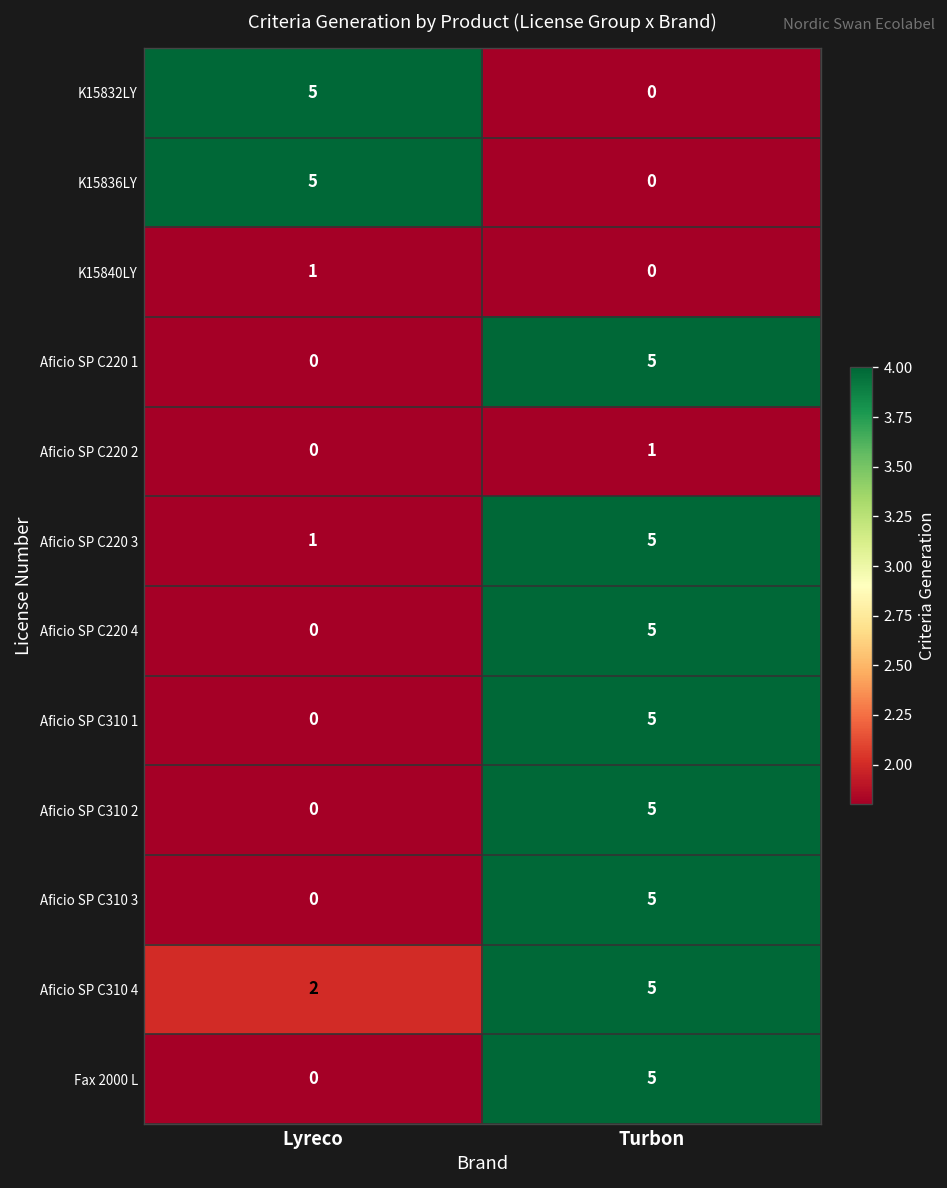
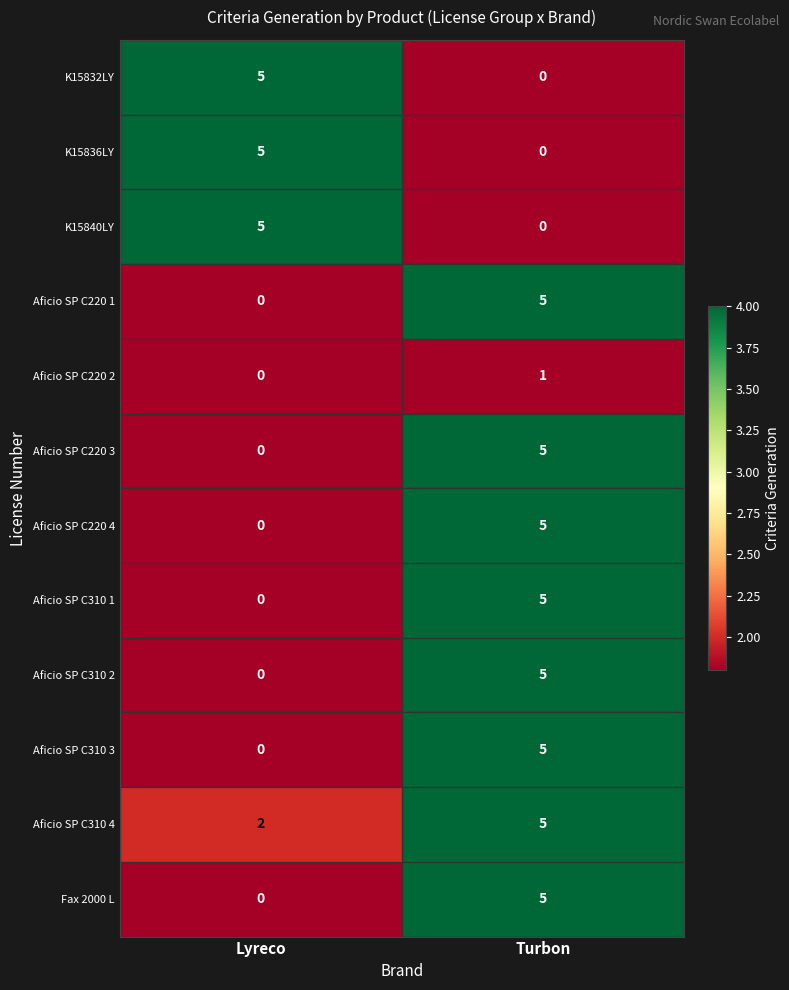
  {
    "K15832LY": {
      "Lyreco": 5,
      "Turbon": 0
    },
    "K15836LY": {
      "Lyreco": 5,
      "Turbon": 0
    },
    "K15840LY": {
-     "Lyreco": 1,
+     "Lyreco": 5,
      "Turbon": 0
    },
    "Aficio SP C220 1": {
      "Lyreco": 0,
      "Turbon": 5
    },
    "Aficio SP C220 2": {
      "Lyreco": 0,
      "Turbon": 1
    },
    "Aficio SP C220 3": {
-     "Lyreco": 1,
+     "Lyreco": 0,
      "Turbon": 5
    },
    "Aficio SP C220 4": {
      "Lyreco": 0,
      "Turbon": 5
    },
    "Aficio SP C310 1": {
      "Lyreco": 0,
      "Turbon": 5
    },
    "Aficio SP C310 2": {
      "Lyreco": 0,
      "Turbon": 5
    },
    "Aficio SP C310 3": {
      "Lyreco": 0,
      "Turbon": 5
    },
    "Aficio SP C310 4": {
      "Lyreco": 2,
      "Turbon": 5
    },
    "Fax 2000 L": {
      "Lyreco": 0,
      "Turbon": 5
    }
  }
